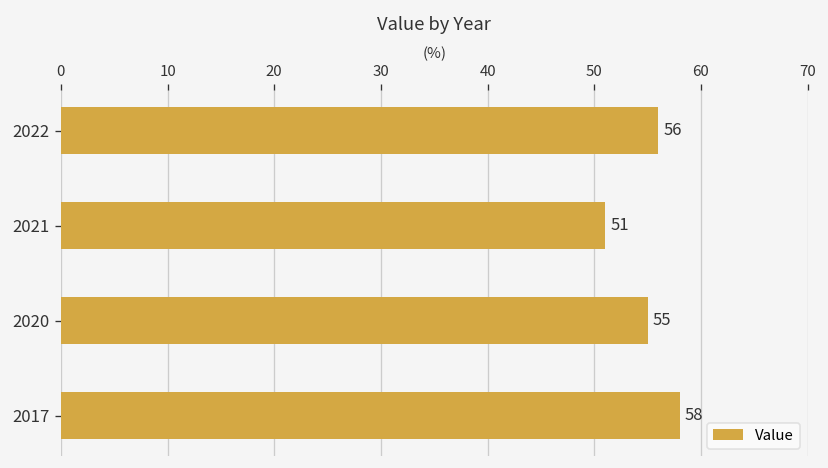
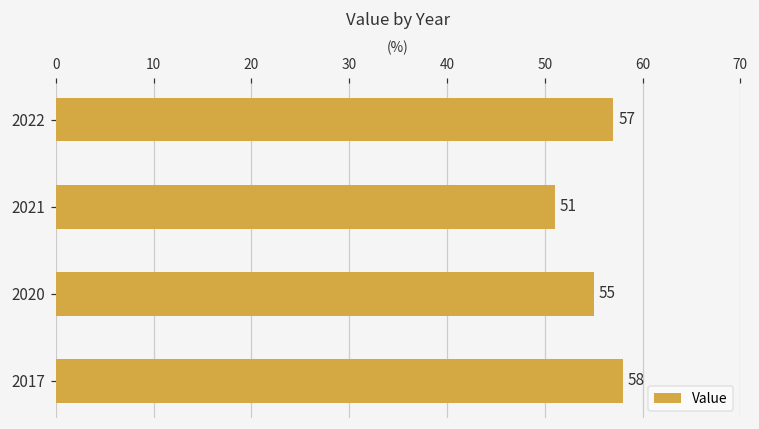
  {
-   "2022": 56,
+   "2022": 57,
    "2021": 51,
    "2020": 55,
    "2017": 58
  }
